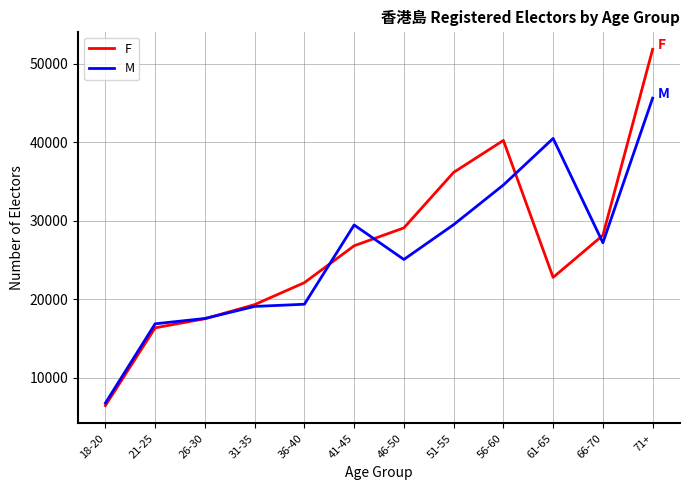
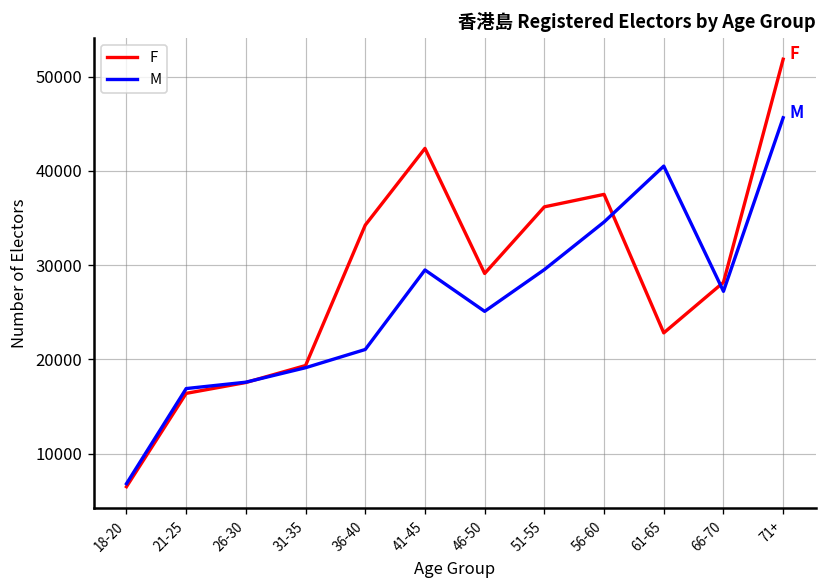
  {
    "F": {
      "21-25": 16000,
-     "36-40": 22000,
-     "41-45": 27000,
+     "36-40": 34000,
+     "41-45": 42000,
      "46-50": 29000,
      "51-55": 36000,
-     "56-60": 40000,
+     "56-60": 37000,
      "61-65": 23000,
      "66-70": 28000,
      "71+": 52000
    },
    "M": {
      "21-25": 17000,
-     "36-40": 19000,
+     "36-40": 21000,
      "41-45": 29000,
      "46-50": 25000,
      "51-55": 30000,
      "56-60": 35000,
      "61-65": 40000,
      "66-70": 27000,
      "71+": 46000
    }
  }
